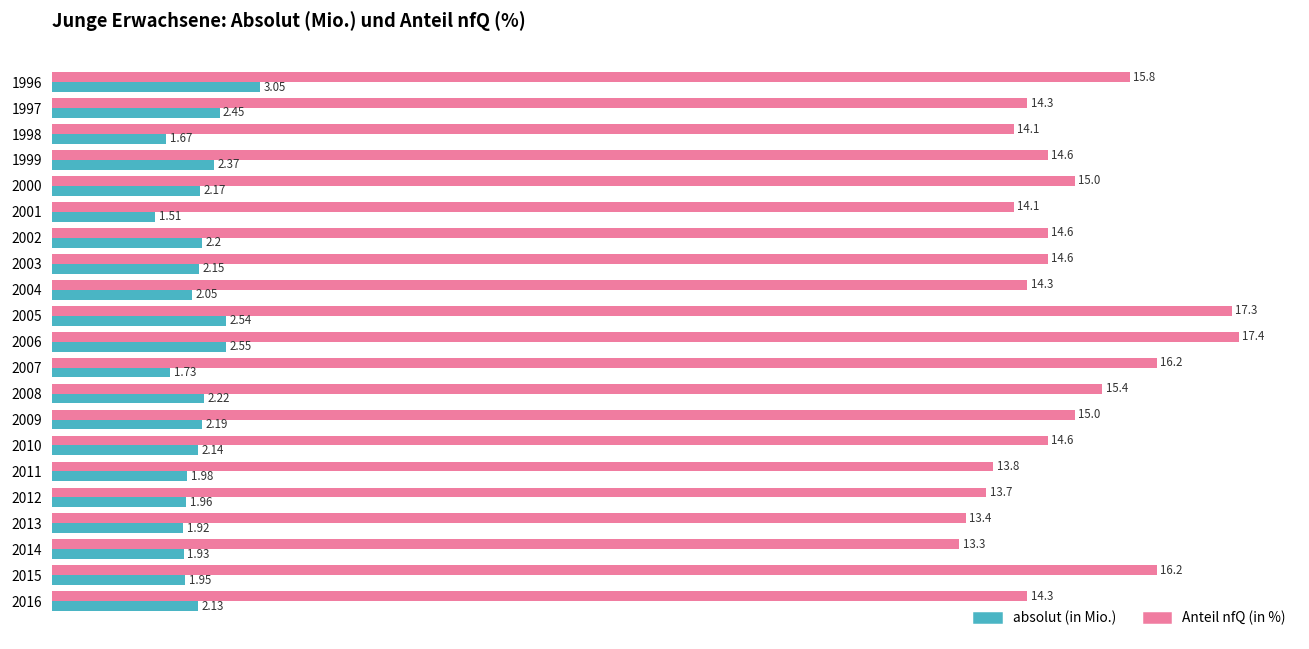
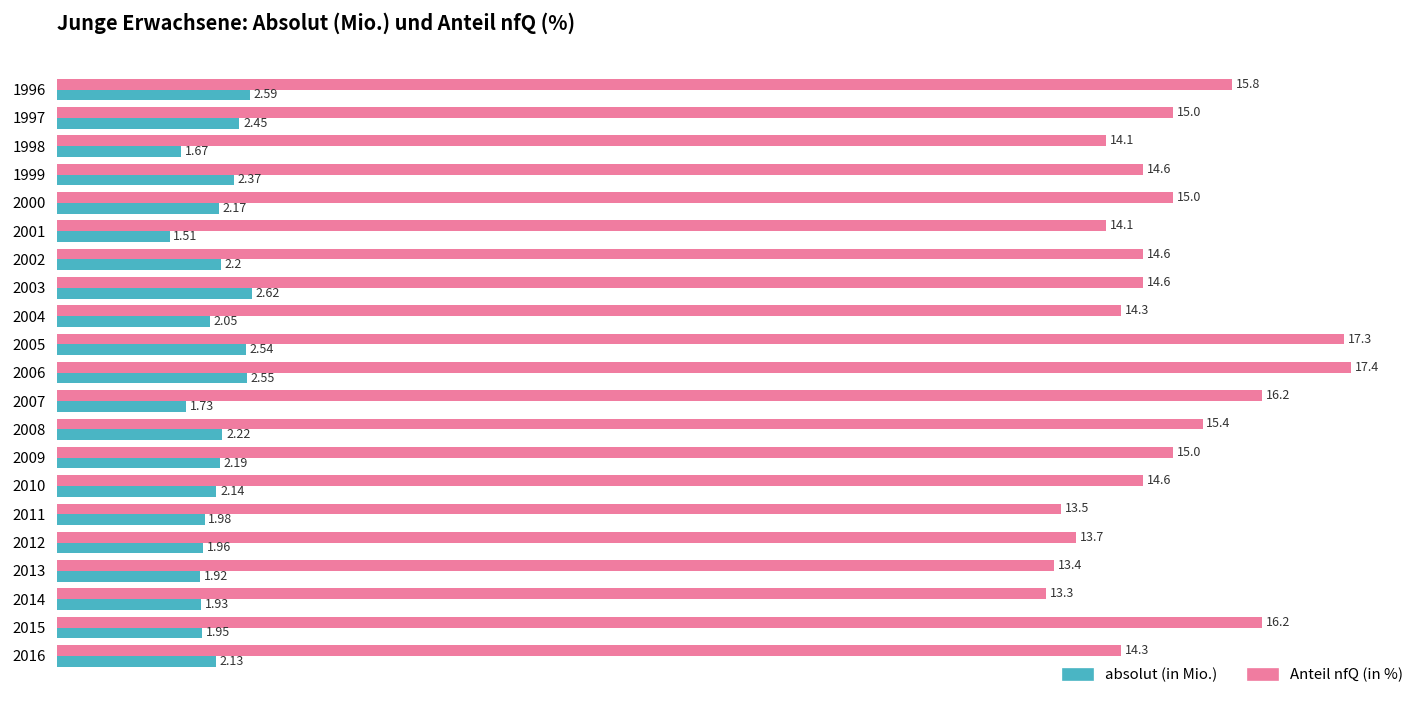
  {
    "absolut (in Mio.)": {
-     "1996": 3.05,
+     "1996": 2.59,
      "1997": 2.45,
      "1998": 1.67,
      "1999": 2.37,
      "2000": 2.17,
      "2001": 1.51,
      "2002": 2.2,
-     "2003": 2.15,
+     "2003": 2.62,
      "2004": 2.05,
      "2005": 2.54,
      "2006": 2.55,
      "2007": 1.73,
      "2008": 2.22,
      "2009": 2.19,
      "2010": 2.14,
      "2011": 1.98,
      "2012": 1.96,
      "2013": 1.92,
      "2014": 1.93,
      "2015": 1.95,
      "2016": 2.13
    },
    "Anteil nfQ (in %)": {
      "1996": 15.8,
-     "1997": 14.3,
+     "1997": 15.0,
      "1998": 14.1,
      "1999": 14.6,
      "2000": 15.0,
      "2001": 14.1,
      "2002": 14.6,
      "2003": 14.6,
      "2004": 14.3,
      "2005": 17.3,
      "2006": 17.4,
      "2007": 16.2,
      "2008": 15.4,
      "2009": 15.0,
      "2010": 14.6,
-     "2011": 13.8,
+     "2011": 13.5,
      "2012": 13.7,
      "2013": 13.4,
      "2014": 13.3,
      "2015": 16.2,
      "2016": 14.3
    }
  }
